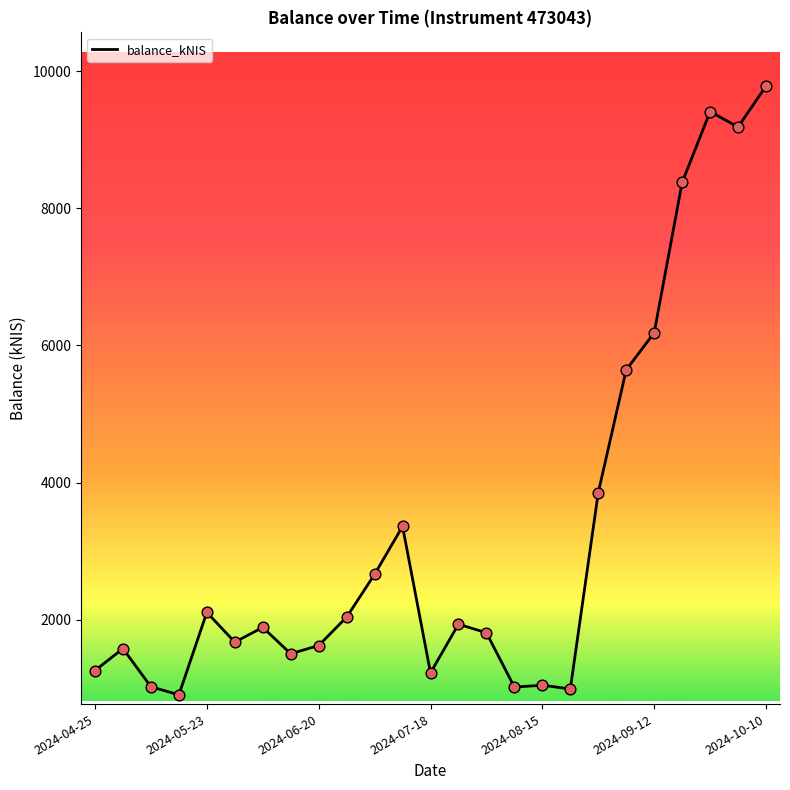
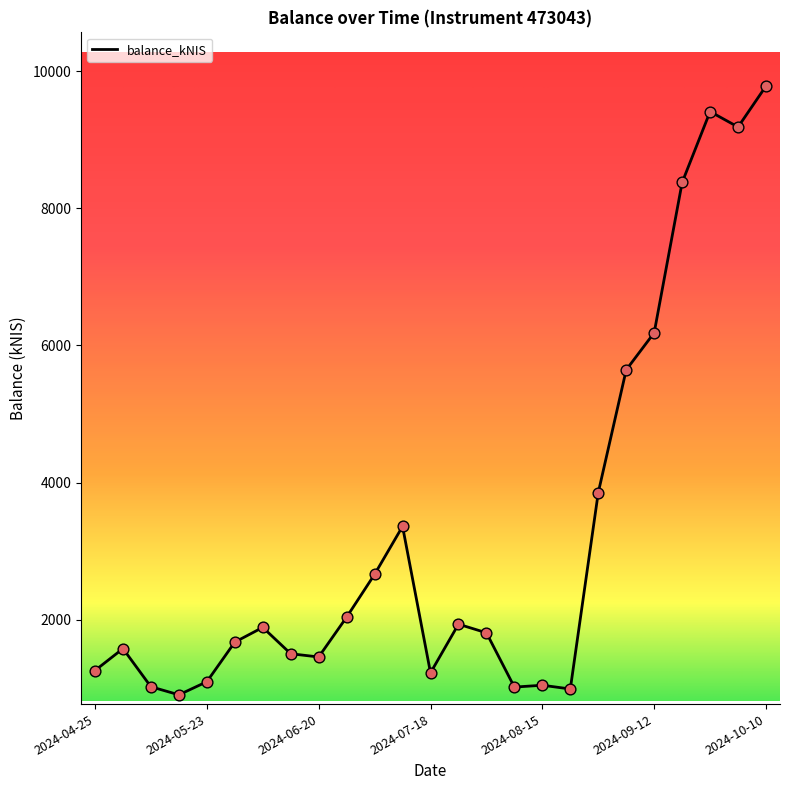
  {
    "2024-04-25": 1300,
-   "2024-05-23": 2100,
-   "2024-06-20": 1600,
+   "2024-05-23": 1100,
+   "2024-06-20": 1500,
    "2024-07-18": 1200,
    "2024-08-15": 1000,
    "2024-09-12": 6200,
    "2024-10-10": 9800
  }
